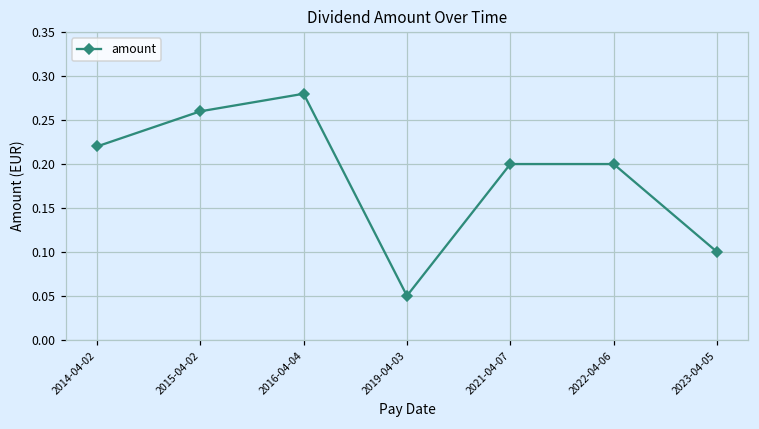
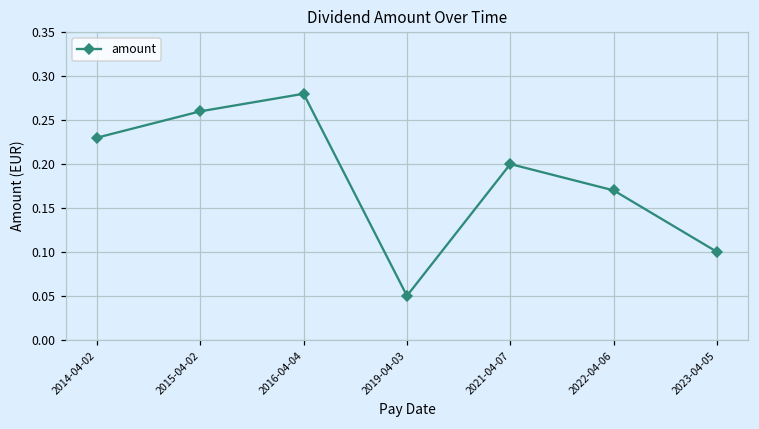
  {
-   "2014-04-02": 0.22,
+   "2014-04-02": 0.23,
    "2015-04-02": 0.26,
    "2016-04-04": 0.28,
    "2019-04-03": 0.05,
    "2021-04-07": 0.20,
-   "2022-04-06": 0.20,
+   "2022-04-06": 0.17,
    "2023-04-05": 0.10
  }
